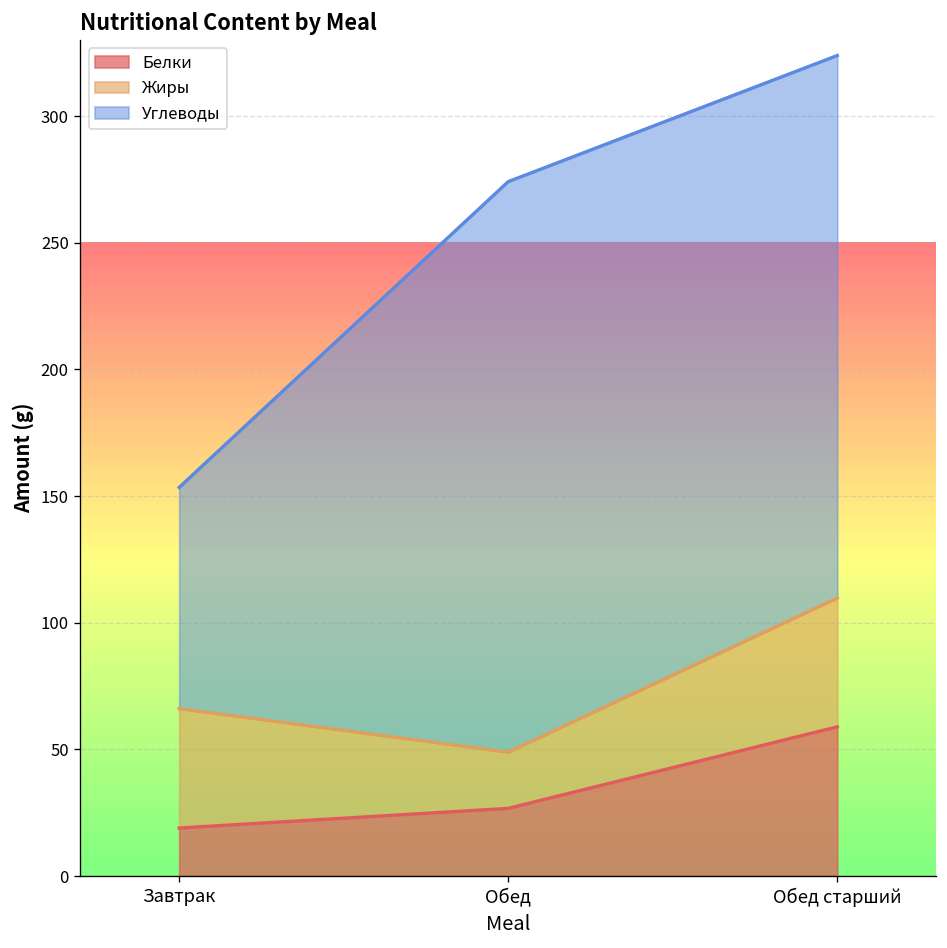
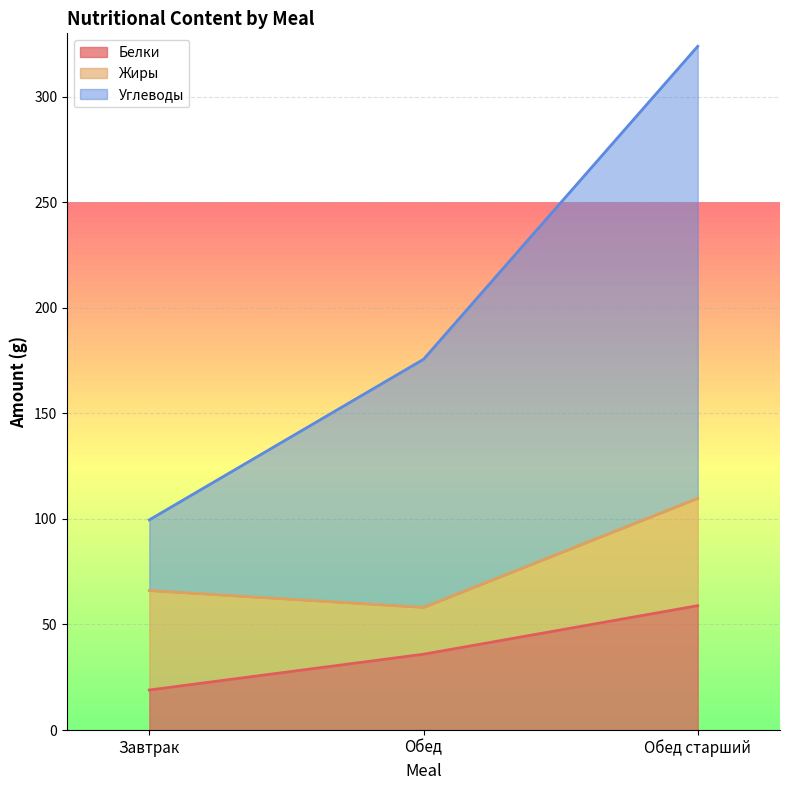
  {
    "Белки": {
      "Завтрак": 19,
-     "Обед": 27,
+     "Обед": 36,
      "Обед старший": 59
    },
    "Жиры": {
      "Завтрак": 47,
      "Обед": 22,
      "Обед старший": 51
    },
    "Углеводы": {
-     "Завтрак": 87,
-     "Обед": 225,
+     "Завтрак": 33,
+     "Обед": 118,
      "Обед старший": 214
    }
  }
